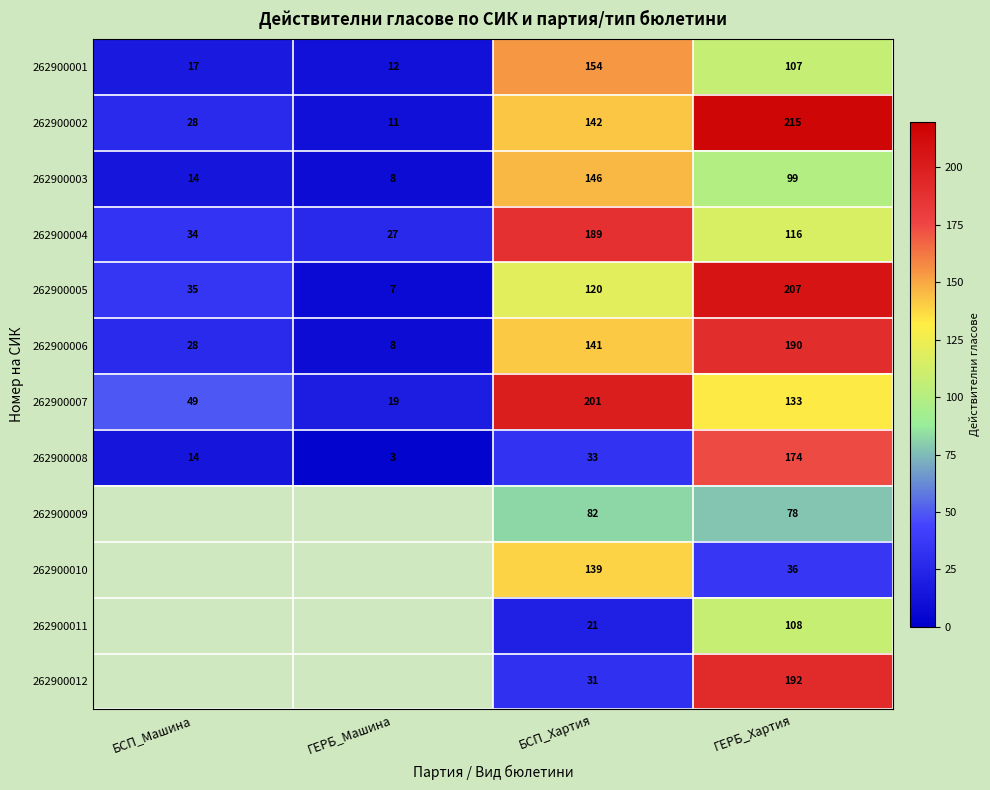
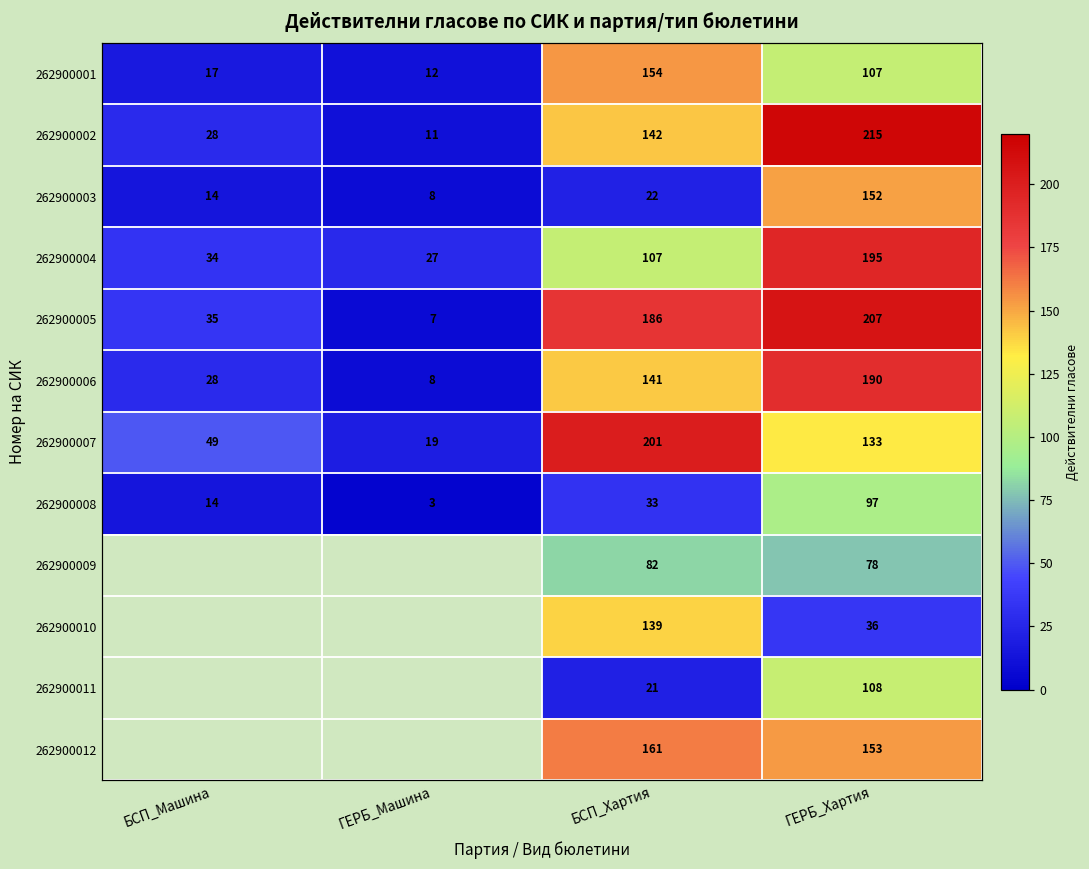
  {
    "262900001": {
      "БСП_Машина": 17,
      "ГЕРБ_Машина": 12,
      "БСП_Хартия": 154,
      "ГЕРБ_Хартия": 107
    },
    "262900002": {
      "БСП_Машина": 28,
      "ГЕРБ_Машина": 11,
      "БСП_Хартия": 142,
      "ГЕРБ_Хартия": 215
    },
    "262900003": {
      "БСП_Машина": 14,
      "ГЕРБ_Машина": 8,
-     "БСП_Хартия": 146,
-     "ГЕРБ_Хартия": 99
+     "БСП_Хартия": 22,
+     "ГЕРБ_Хартия": 152
    },
    "262900004": {
      "БСП_Машина": 34,
      "ГЕРБ_Машина": 27,
-     "БСП_Хартия": 189,
-     "ГЕРБ_Хартия": 116
+     "БСП_Хартия": 107,
+     "ГЕРБ_Хартия": 195
    },
    "262900005": {
      "БСП_Машина": 35,
      "ГЕРБ_Машина": 7,
-     "БСП_Хартия": 120,
+     "БСП_Хартия": 186,
      "ГЕРБ_Хартия": 207
    },
    "262900006": {
      "БСП_Машина": 28,
      "ГЕРБ_Машина": 8,
      "БСП_Хартия": 141,
      "ГЕРБ_Хартия": 190
    },
    "262900007": {
      "БСП_Машина": 49,
      "ГЕРБ_Машина": 19,
      "БСП_Хартия": 201,
      "ГЕРБ_Хартия": 133
    },
    "262900008": {
      "БСП_Машина": 14,
      "ГЕРБ_Машина": 3,
      "БСП_Хартия": 33,
-     "ГЕРБ_Хартия": 174
+     "ГЕРБ_Хартия": 97
    },
    "262900009": {
      "БСП_Хартия": 82,
      "ГЕРБ_Хартия": 78
    },
    "262900010": {
      "БСП_Хартия": 139,
      "ГЕРБ_Хартия": 36
    },
    "262900011": {
      "БСП_Хартия": 21,
      "ГЕРБ_Хартия": 108
    },
    "262900012": {
-     "БСП_Хартия": 31,
-     "ГЕРБ_Хартия": 192
+     "БСП_Хартия": 161,
+     "ГЕРБ_Хартия": 153
    }
  }
